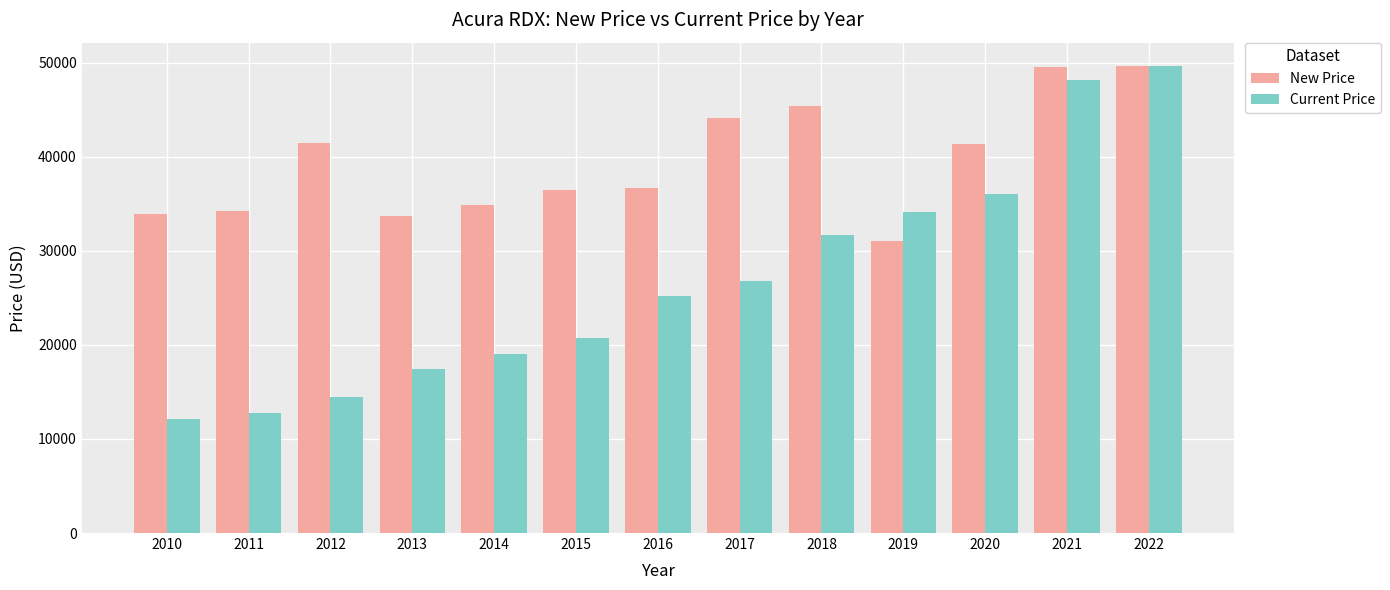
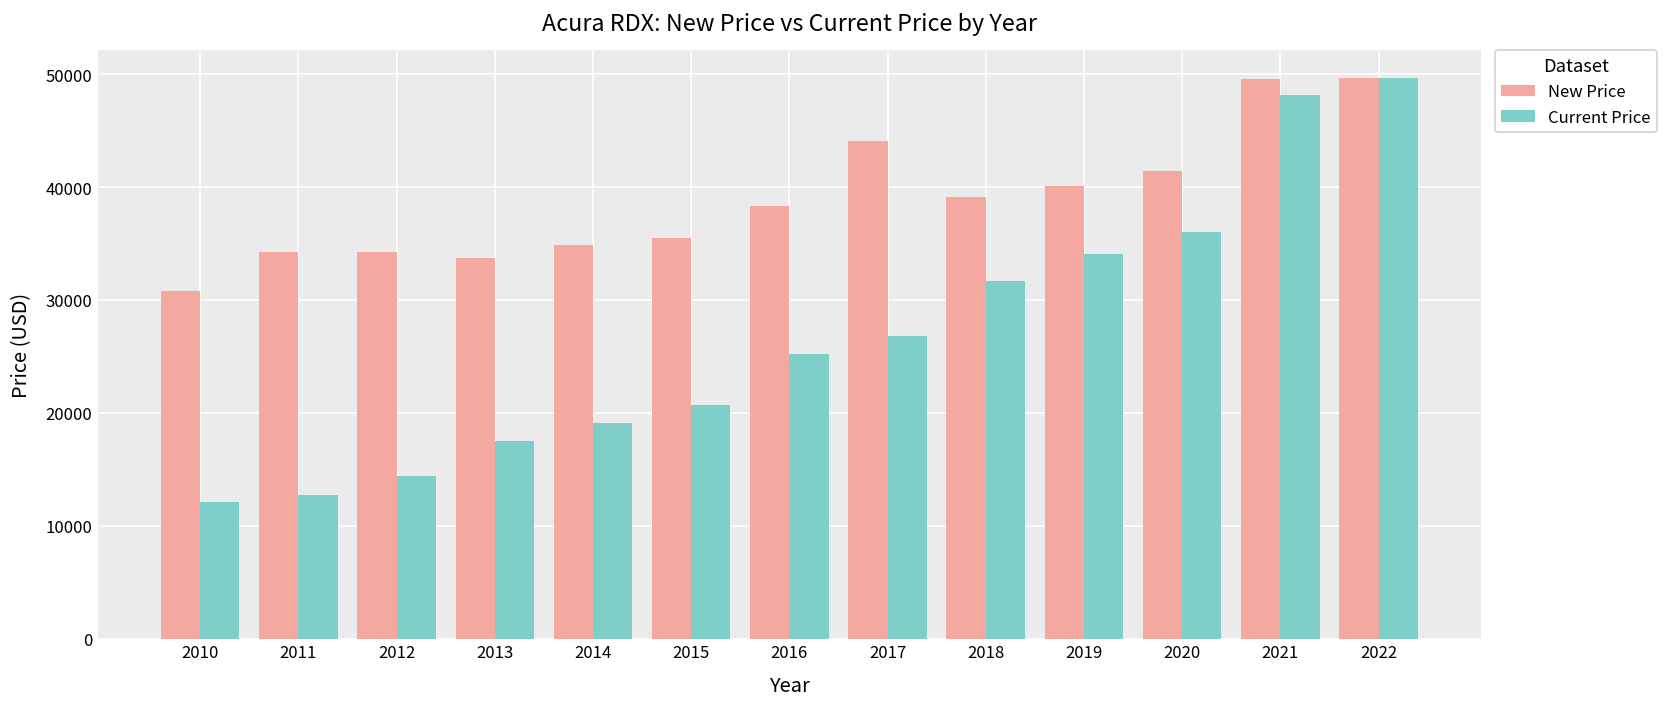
  {
    "New Price": {
-     "2010": 34000,
+     "2010": 31000,
      "2011": 34000,
-     "2012": 41000,
+     "2012": 34000,
      "2013": 34000,
      "2014": 35000,
-     "2015": 36000,
-     "2016": 37000,
+     "2015": 35000,
+     "2016": 38000,
      "2017": 44000,
-     "2018": 45000,
-     "2019": 31000,
+     "2018": 39000,
+     "2019": 40000,
      "2020": 41000,
      "2021": 50000,
      "2022": 50000
    },
    "Current Price": {
      "2010": 12000,
      "2011": 13000,
      "2012": 14000,
      "2013": 17000,
      "2014": 19000,
      "2015": 21000,
      "2016": 25000,
      "2017": 27000,
      "2018": 32000,
      "2019": 34000,
      "2020": 36000,
      "2021": 48000,
      "2022": 50000
    }
  }
